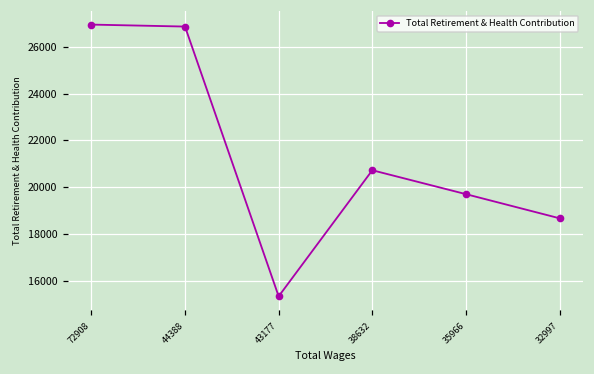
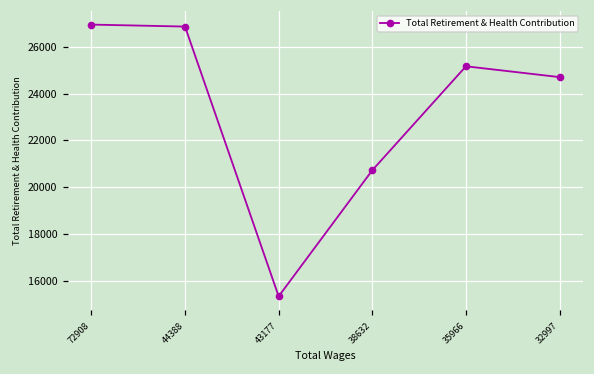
  {
    "72908": 27000,
    "44388": 26900,
    "43177": 15300,
    "38632": 20700,
-   "35966": 19700,
-   "32997": 18700
+   "35966": 25200,
+   "32997": 24700
  }
